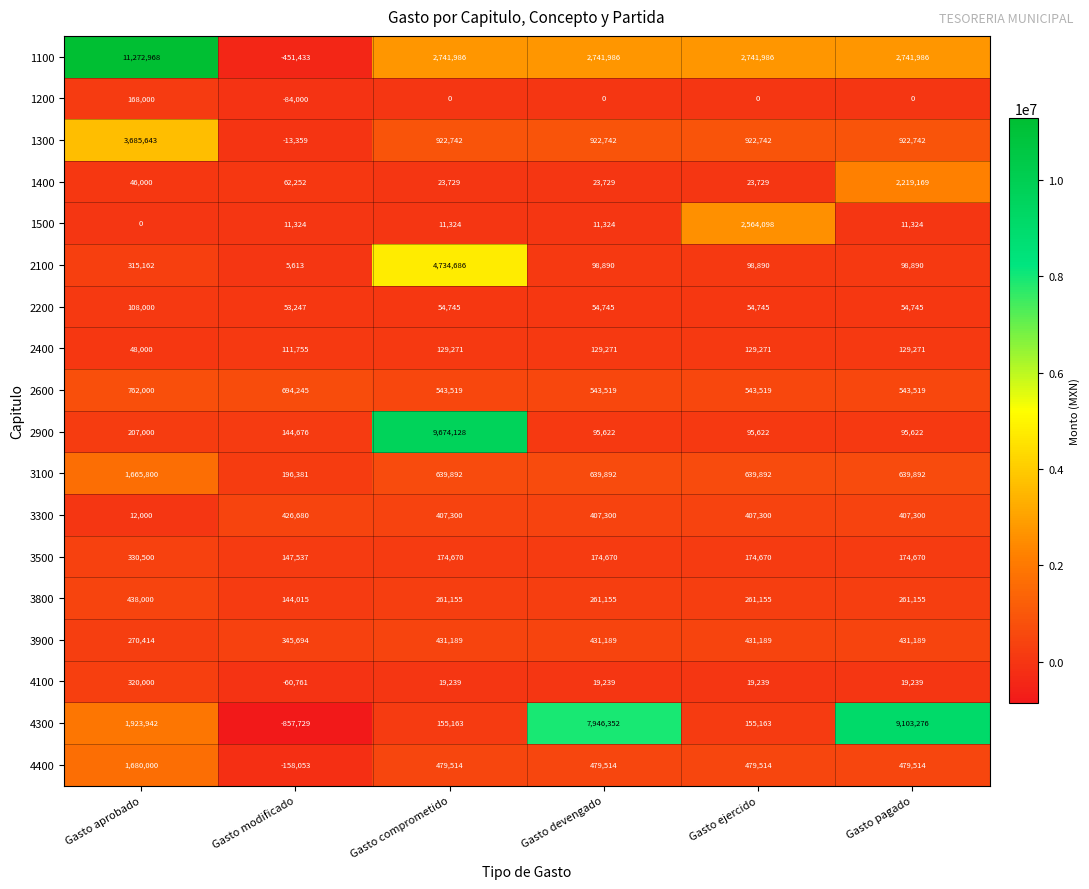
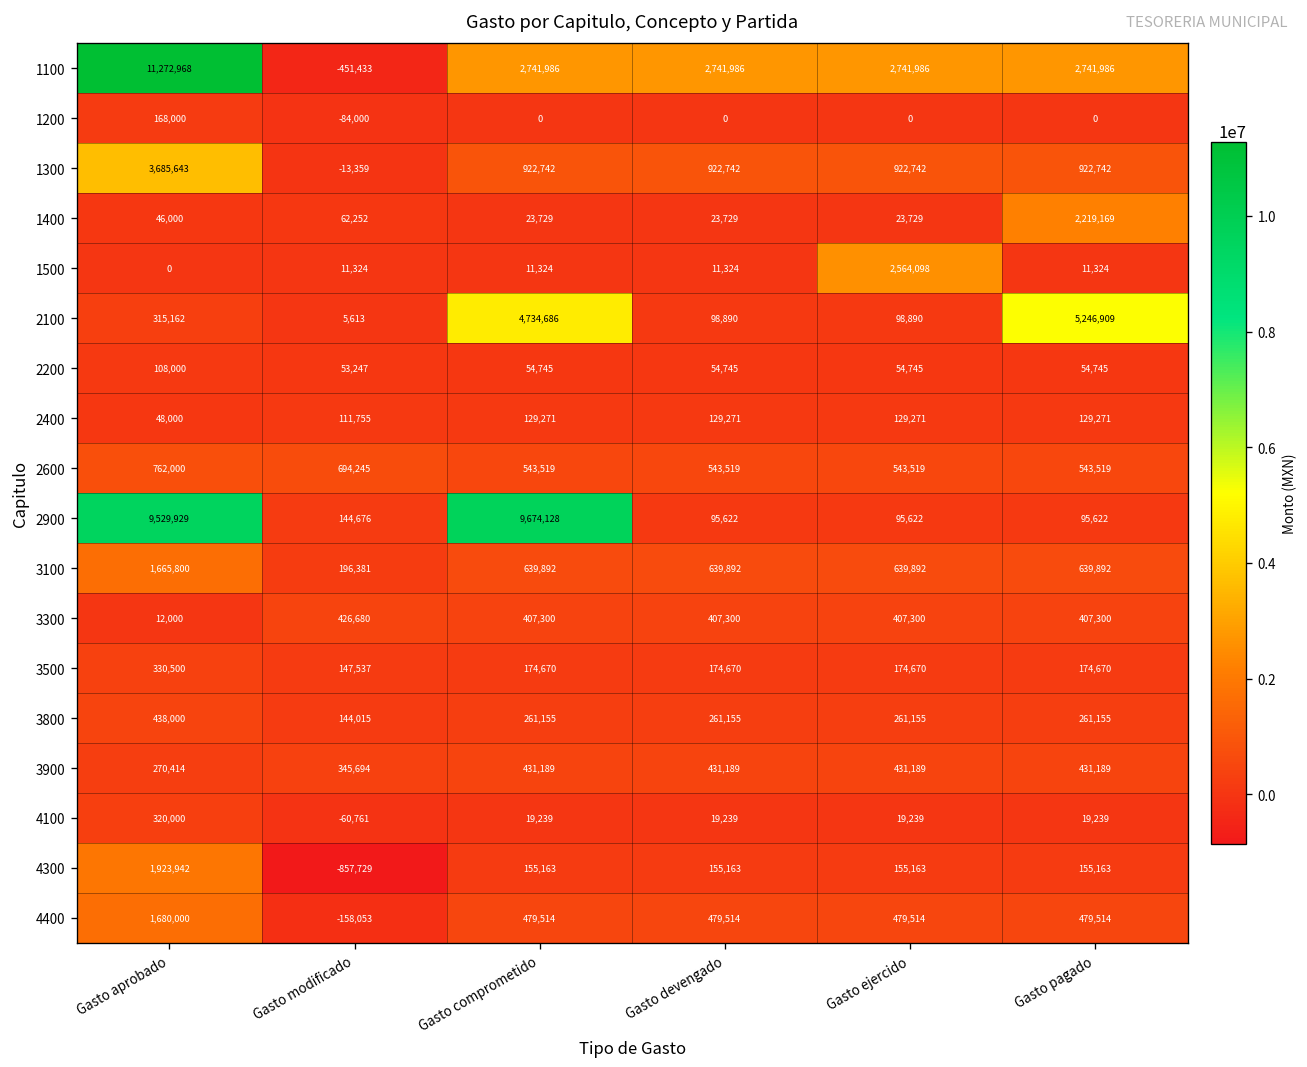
  {
    "1100": {
      "Gasto aprobado": "11,272,968",
      "Gasto modificado": "-451,433",
      "Gasto comprometido": "2,741,986",
      "Gasto devengado": "2,741,986",
      "Gasto ejercido": "2,741,986",
      "Gasto pagado": "2,741,986"
    },
    "1200": {
      "Gasto aprobado": "168,000",
      "Gasto modificado": "-84,000",
      "Gasto comprometido": "0",
      "Gasto devengado": "0",
      "Gasto ejercido": "0",
      "Gasto pagado": "0"
    },
    "1300": {
      "Gasto aprobado": "3,685,643",
      "Gasto modificado": "-13,359",
      "Gasto comprometido": "922,742",
      "Gasto devengado": "922,742",
      "Gasto ejercido": "922,742",
      "Gasto pagado": "922,742"
    },
    "1400": {
      "Gasto aprobado": "46,000",
      "Gasto modificado": "62,252",
      "Gasto comprometido": "23,729",
      "Gasto devengado": "23,729",
      "Gasto ejercido": "23,729",
      "Gasto pagado": "2,219,169"
    },
    "1500": {
      "Gasto aprobado": "0",
      "Gasto modificado": "11,324",
      "Gasto comprometido": "11,324",
      "Gasto devengado": "11,324",
      "Gasto ejercido": "2,564,098",
      "Gasto pagado": "11,324"
    },
    "2100": {
      "Gasto aprobado": "315,162",
      "Gasto modificado": "5,613",
      "Gasto comprometido": "4,734,686",
      "Gasto devengado": "98,890",
      "Gasto ejercido": "98,890",
-     "Gasto pagado": "98,890"
+     "Gasto pagado": "5,246,909"
    },
    "2200": {
      "Gasto aprobado": "108,000",
      "Gasto modificado": "53,247",
      "Gasto comprometido": "54,745",
      "Gasto devengado": "54,745",
      "Gasto ejercido": "54,745",
      "Gasto pagado": "54,745"
    },
    "2400": {
      "Gasto aprobado": "48,000",
      "Gasto modificado": "111,755",
      "Gasto comprometido": "129,271",
      "Gasto devengado": "129,271",
      "Gasto ejercido": "129,271",
      "Gasto pagado": "129,271"
    },
    "2600": {
      "Gasto aprobado": "762,000",
      "Gasto modificado": "694,245",
      "Gasto comprometido": "543,519",
      "Gasto devengado": "543,519",
      "Gasto ejercido": "543,519",
      "Gasto pagado": "543,519"
    },
    "2900": {
-     "Gasto aprobado": "207,000",
+     "Gasto aprobado": "9,529,929",
      "Gasto modificado": "144,676",
      "Gasto comprometido": "9,674,128",
      "Gasto devengado": "95,622",
      "Gasto ejercido": "95,622",
      "Gasto pagado": "95,622"
    },
    "3100": {
      "Gasto aprobado": "1,665,800",
      "Gasto modificado": "196,381",
      "Gasto comprometido": "639,892",
      "Gasto devengado": "639,892",
      "Gasto ejercido": "639,892",
      "Gasto pagado": "639,892"
    },
    "3300": {
      "Gasto aprobado": "12,000",
      "Gasto modificado": "426,680",
      "Gasto comprometido": "407,300",
      "Gasto devengado": "407,300",
      "Gasto ejercido": "407,300",
      "Gasto pagado": "407,300"
    },
    "3500": {
      "Gasto aprobado": "330,500",
      "Gasto modificado": "147,537",
      "Gasto comprometido": "174,670",
      "Gasto devengado": "174,670",
      "Gasto ejercido": "174,670",
      "Gasto pagado": "174,670"
    },
    "3800": {
      "Gasto aprobado": "438,000",
      "Gasto modificado": "144,015",
      "Gasto comprometido": "261,155",
      "Gasto devengado": "261,155",
      "Gasto ejercido": "261,155",
      "Gasto pagado": "261,155"
    },
    "3900": {
      "Gasto aprobado": "270,414",
      "Gasto modificado": "345,694",
      "Gasto comprometido": "431,189",
      "Gasto devengado": "431,189",
      "Gasto ejercido": "431,189",
      "Gasto pagado": "431,189"
    },
    "4100": {
      "Gasto aprobado": "320,000",
      "Gasto modificado": "-60,761",
      "Gasto comprometido": "19,239",
      "Gasto devengado": "19,239",
      "Gasto ejercido": "19,239",
      "Gasto pagado": "19,239"
    },
    "4300": {
      "Gasto aprobado": "1,923,942",
      "Gasto modificado": "-857,729",
      "Gasto comprometido": "155,163",
-     "Gasto devengado": "7,946,352",
+     "Gasto devengado": "155,163",
      "Gasto ejercido": "155,163",
-     "Gasto pagado": "9,103,276"
+     "Gasto pagado": "155,163"
    },
    "4400": {
      "Gasto aprobado": "1,680,000",
      "Gasto modificado": "-158,053",
      "Gasto comprometido": "479,514",
      "Gasto devengado": "479,514",
      "Gasto ejercido": "479,514",
      "Gasto pagado": "479,514"
    }
  }
